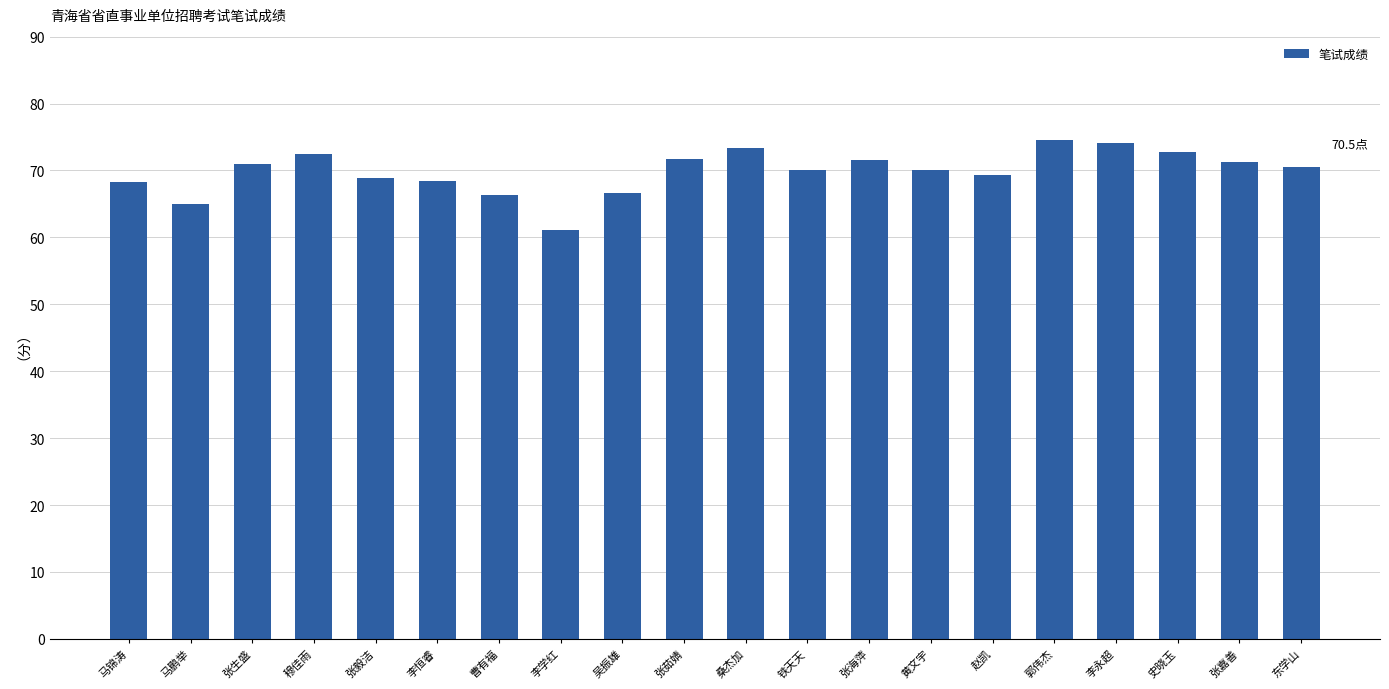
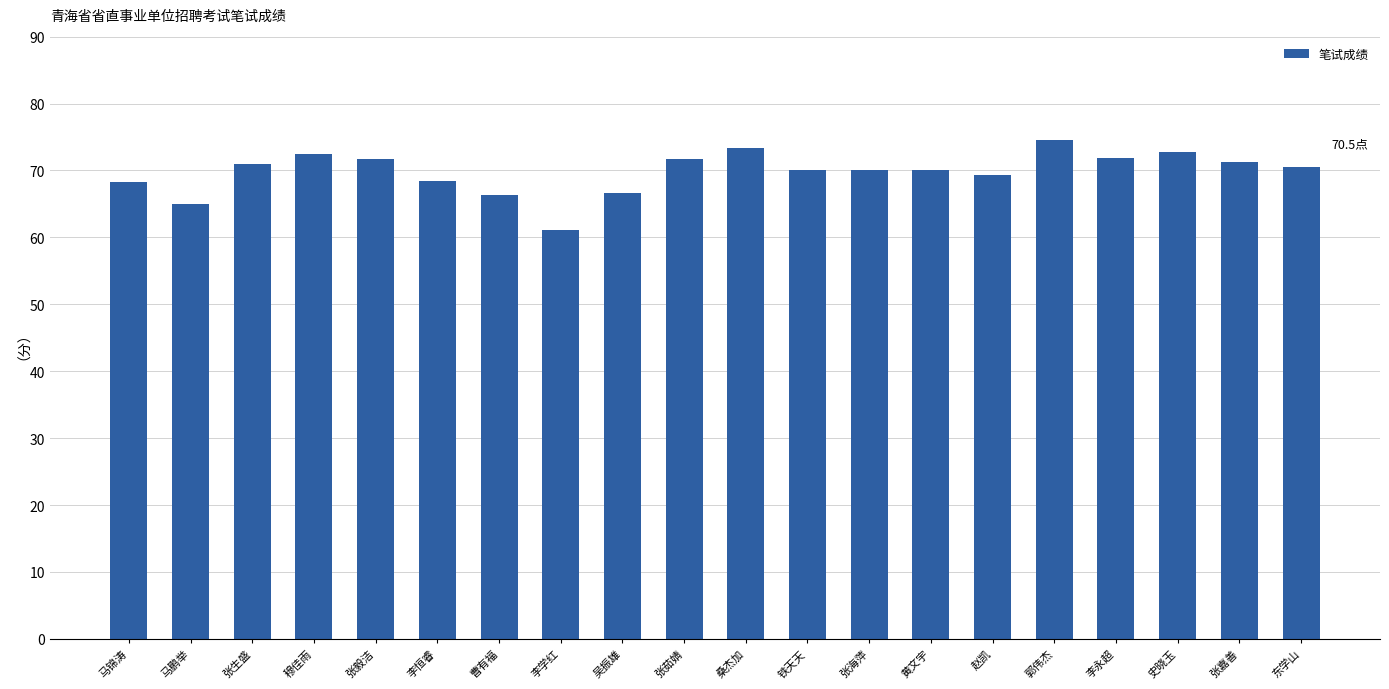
  {
    "马锦涛": 68,
    "马鹏举": 65,
    "张生盛": 71,
    "穆佳雨": 73,
-   "张毅洁": 69,
+   "张毅洁": 72,
    "李恒睿": 69,
    "曹有福": 66,
    "李学红": 61,
    "吴振雄": 67,
    "张茹婧": 72,
    "桑杰加": 73,
    "铁天天": 70,
-   "张海萍": 72,
+   "张海萍": 70,
    "黄文宇": 70,
    "赵凯": 69,
    "郭伟杰": 75,
-   "李永超": 74,
+   "李永超": 72,
    "史晓玉": 73,
    "张嘉善": 71,
    "东学山": 71
  }
